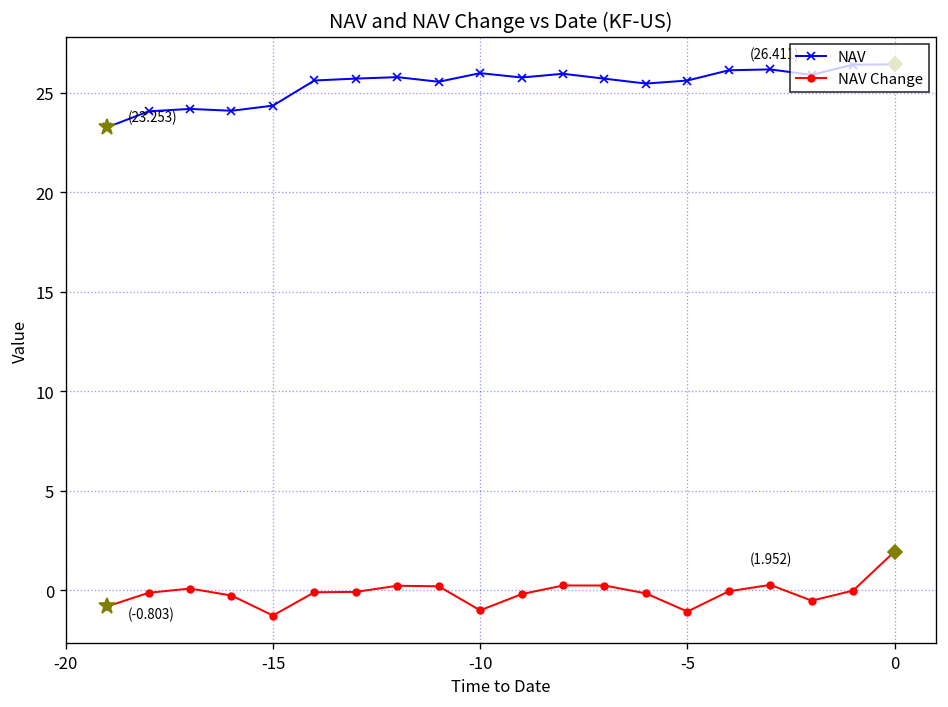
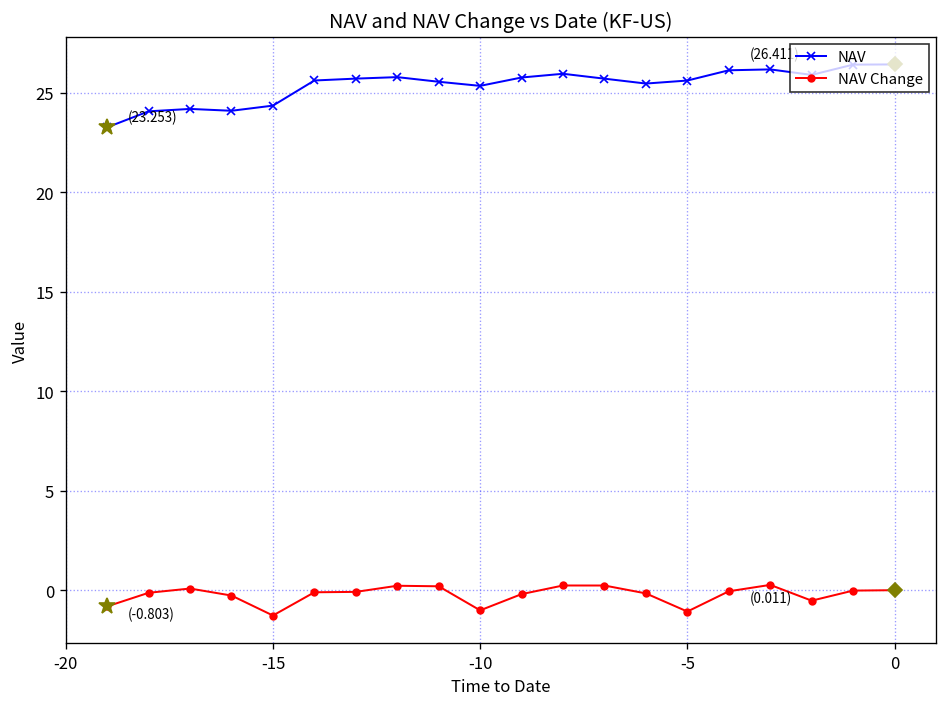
  {
    "NAV": {
      "-15": "24.3",
-     "-10": "26.0",
+     "-10": "25.3",
      "-5": "25.6"
    },
    "NAV Change": {
-     "0": "(1.952)"
+     "0": "(0.011)"
    }
  }
